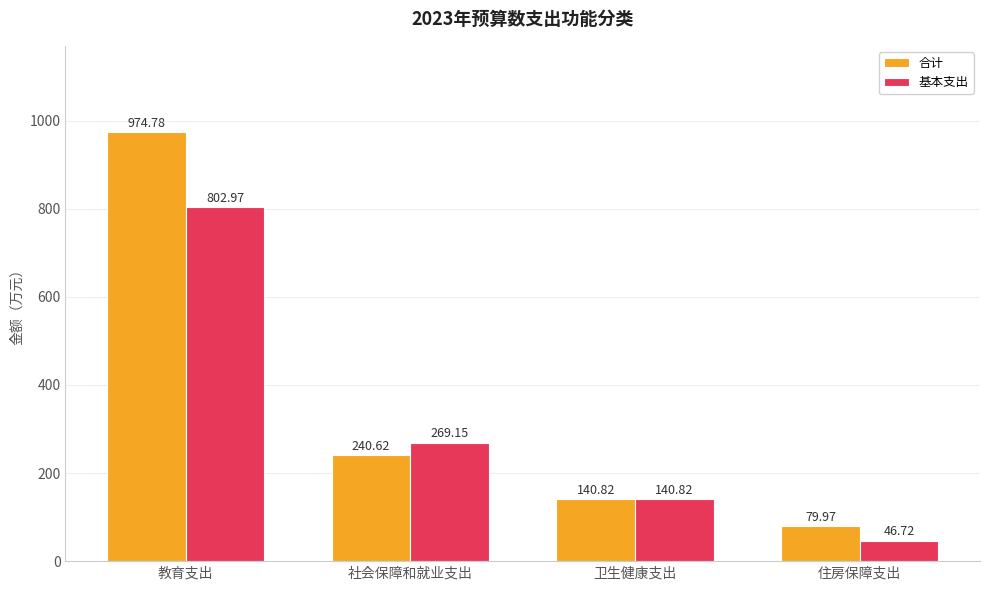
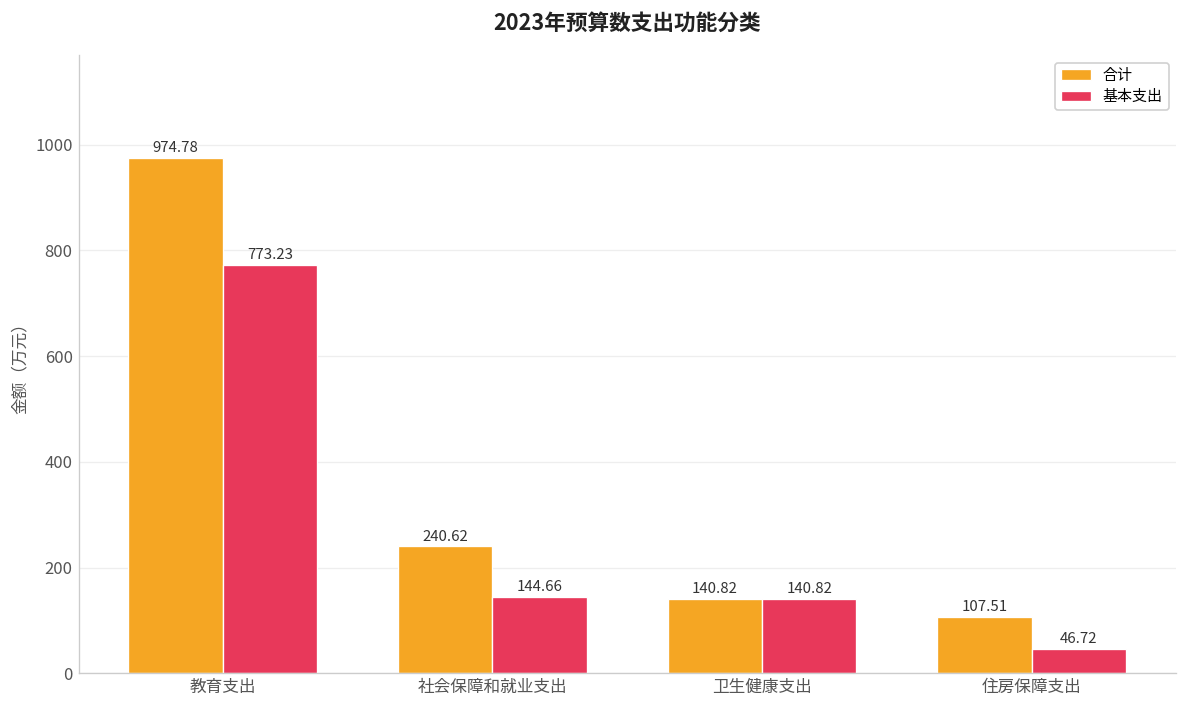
  {
    "合计": {
      "教育支出": 974.78,
      "社会保障和就业支出": 240.62,
      "卫生健康支出": 140.82,
-     "住房保障支出": 79.97
+     "住房保障支出": 107.51
    },
    "基本支出": {
-     "教育支出": 802.97,
-     "社会保障和就业支出": 269.15,
+     "教育支出": 773.23,
+     "社会保障和就业支出": 144.66,
      "卫生健康支出": 140.82,
      "住房保障支出": 46.72
    }
  }
